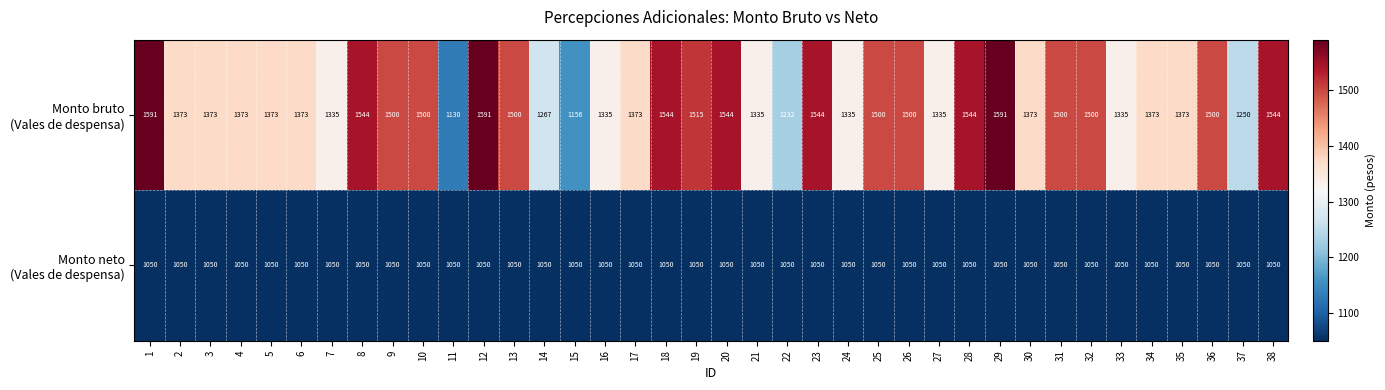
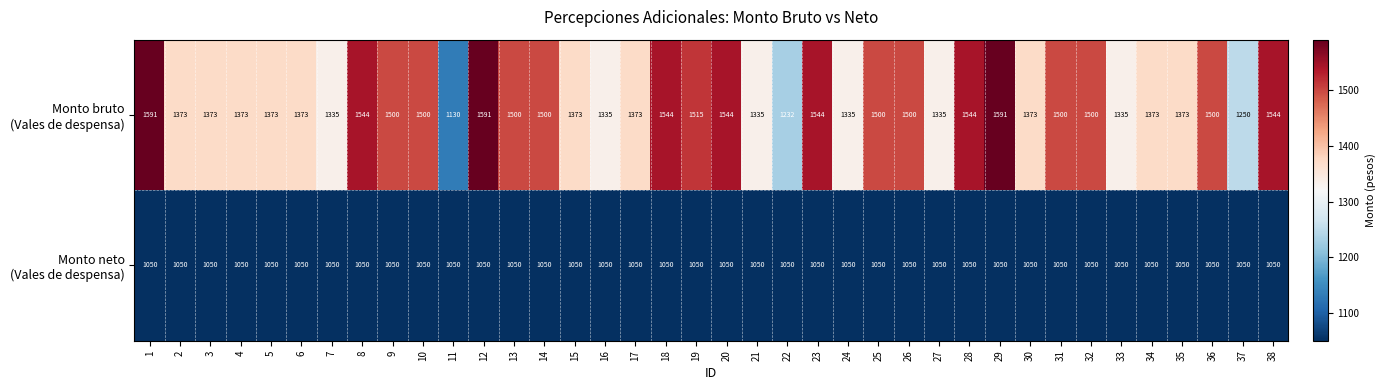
  {
    "Monto bruto (Vales de despensa)": {
      "1": 1591,
      "2": 1373,
      "3": 1373,
      "4": 1373,
      "5": 1373,
      "6": 1373,
      "7": 1335,
      "8": 1544,
      "9": 1500,
      "10": 1500,
      "11": 1130,
      "12": 1591,
      "13": 1500,
-     "14": 1267,
-     "15": 1156,
+     "14": 1500,
+     "15": 1373,
      "16": 1335,
      "17": 1373,
      "18": 1544,
      "19": 1515,
      "20": 1544,
      "21": 1335,
      "22": 1232,
      "23": 1544,
      "24": 1335,
      "25": 1500,
      "26": 1500,
      "27": 1335,
      "28": 1544,
      "29": 1591,
      "30": 1373,
      "31": 1500,
      "32": 1500,
      "33": 1335,
      "34": 1373,
      "35": 1373,
      "36": 1500,
      "37": 1250,
      "38": 1544
    },
    "Monto neto (Vales de despensa)": {
      "1": 1050,
      "2": 1050,
      "3": 1050,
      "4": 1050,
      "5": 1050,
      "6": 1050,
      "7": 1050,
      "8": 1050,
      "9": 1050,
      "10": 1050,
      "11": 1050,
      "12": 1050,
      "13": 1050,
      "14": 1050,
      "15": 1050,
      "16": 1050,
      "17": 1050,
      "18": 1050,
      "19": 1050,
      "20": 1050,
      "21": 1050,
      "22": 1050,
      "23": 1050,
      "24": 1050,
      "25": 1050,
      "26": 1050,
      "27": 1050,
      "28": 1050,
      "29": 1050,
      "30": 1050,
      "31": 1050,
      "32": 1050,
      "33": 1050,
      "34": 1050,
      "35": 1050,
      "36": 1050,
      "37": 1050,
      "38": 1050
    }
  }
